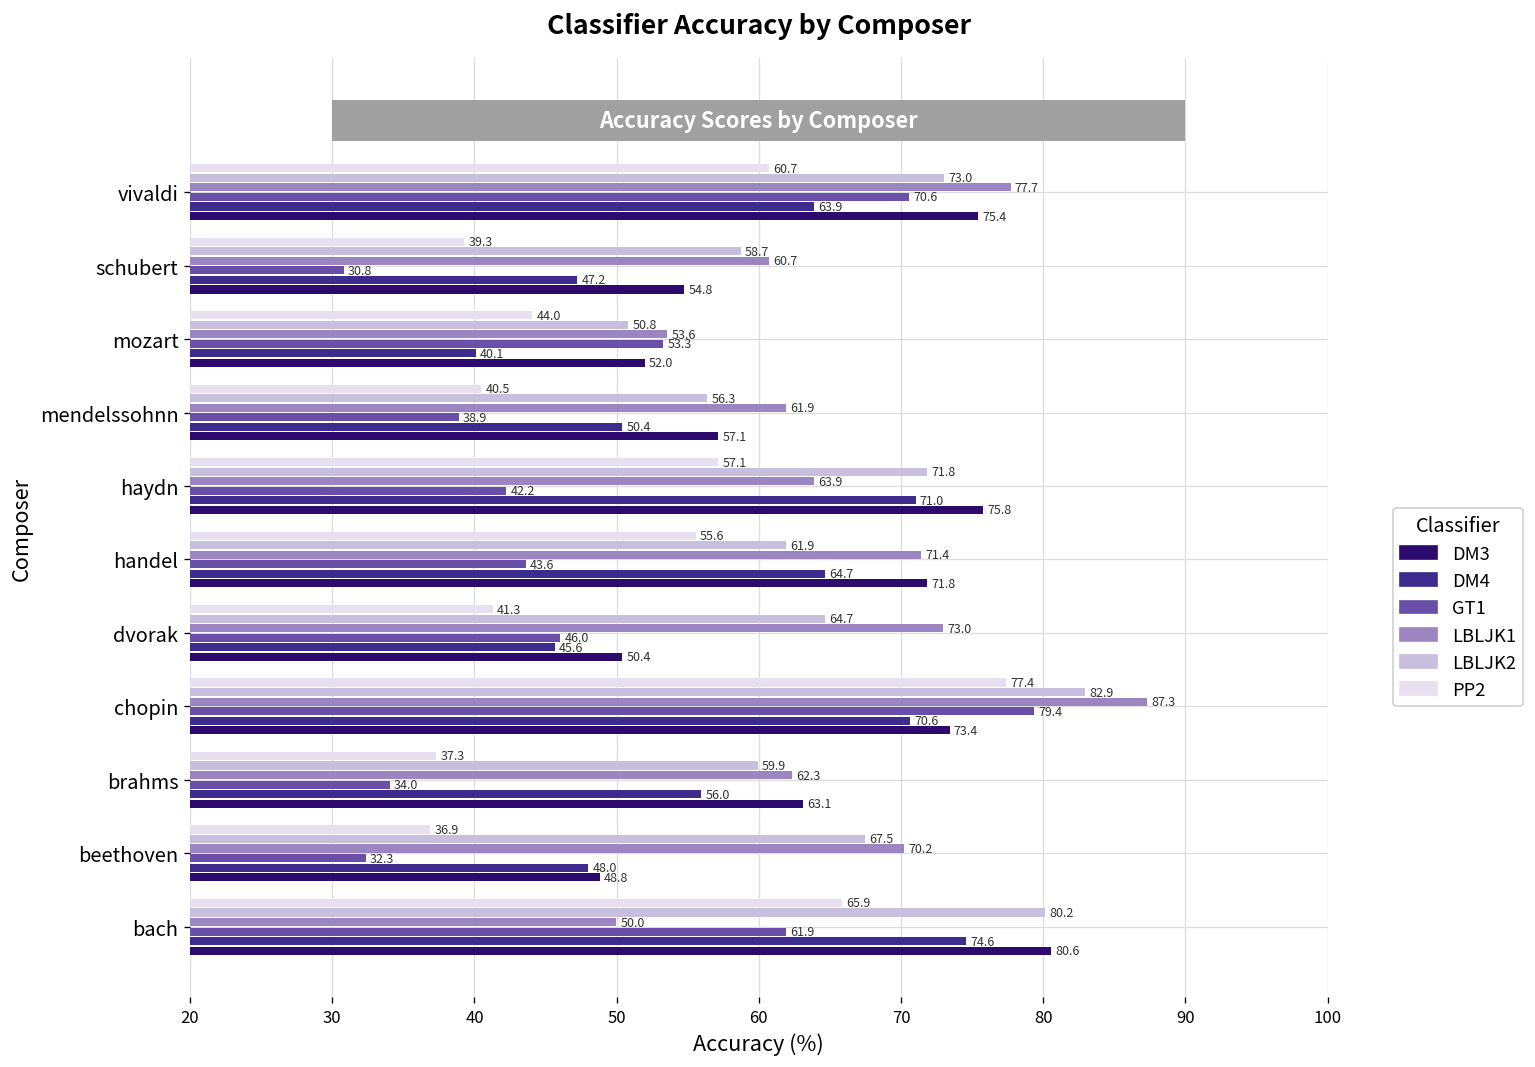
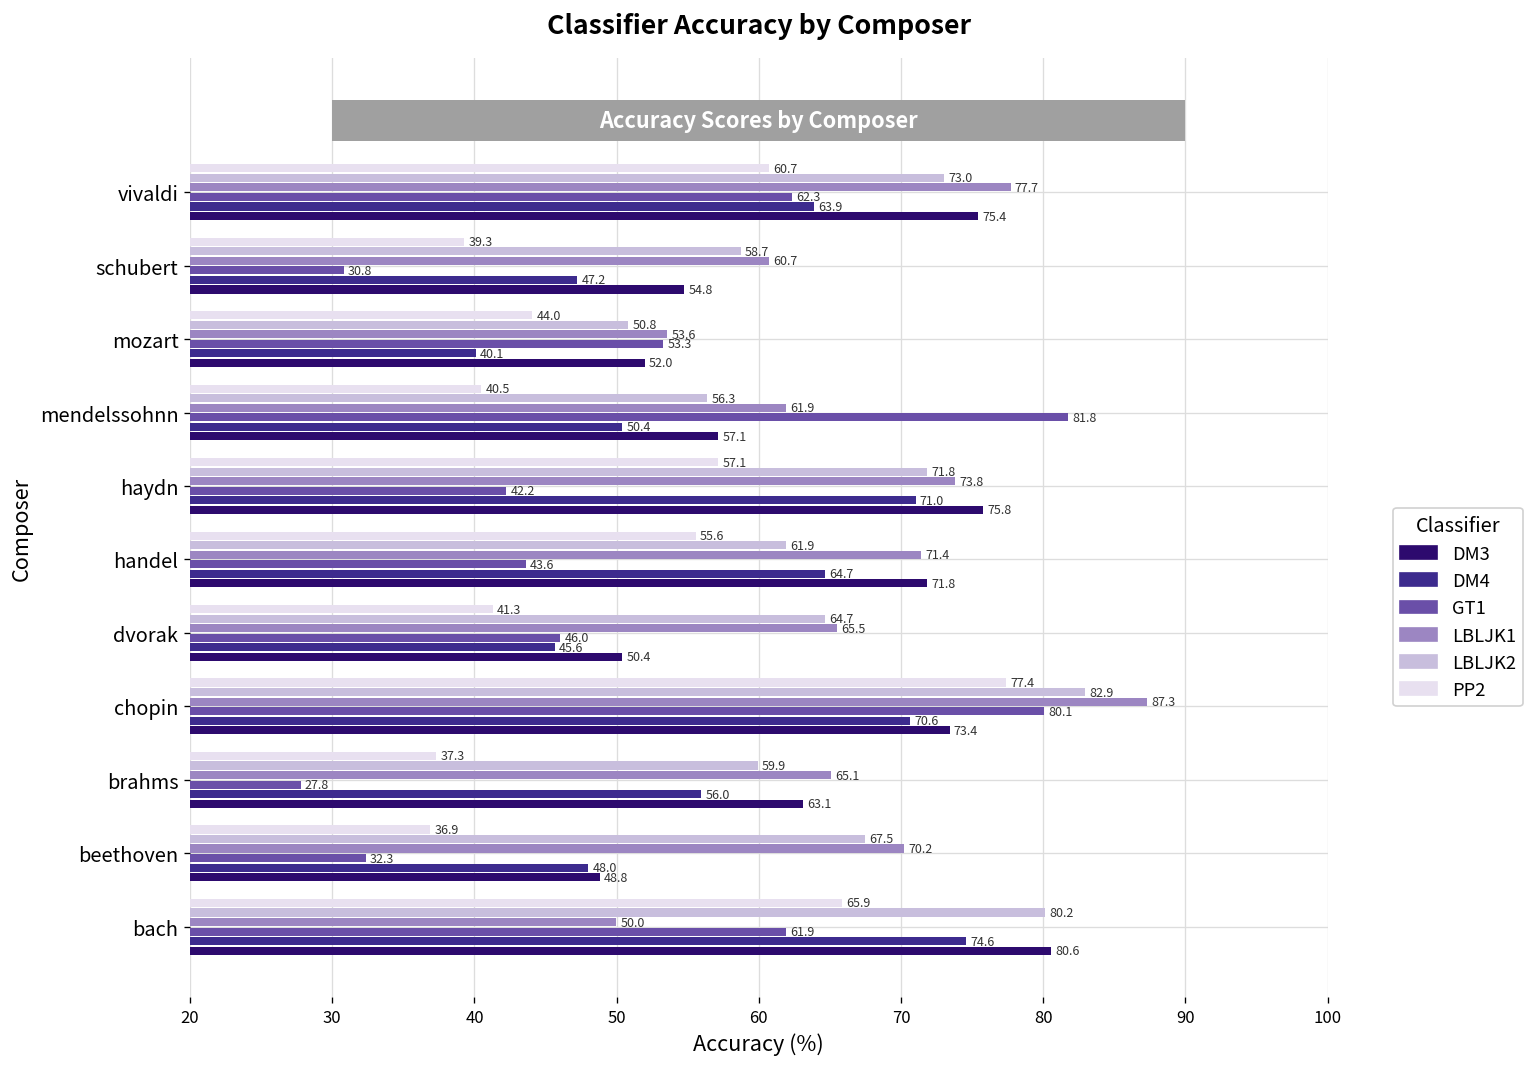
  {
    "GT1": {
-     "vivaldi": 70.6,
+     "vivaldi": 62.3,
      "schubert": 30.8,
-     "mendelssohnn": 38.9,
+     "mendelssohnn": 81.8,
      "haydn": 42.2,
      "handel": 43.6,
-     "chopin": 79.4,
-     "brahms": 34.0,
+     "chopin": 80.1,
+     "brahms": 27.8,
      "beethoven": 32.3,
      "bach": 61.9
    },
    "LBLJK1": {
      "vivaldi": 77.7,
      "schubert": 60.7,
      "mendelssohnn": 61.9,
-     "haydn": 63.9,
+     "haydn": 73.8,
      "handel": 71.4,
-     "dvorak": 73.0,
+     "dvorak": 65.5,
      "chopin": 87.3,
-     "brahms": 62.3,
+     "brahms": 65.1,
      "beethoven": 70.2,
      "bach": 50.0
    }
  }
